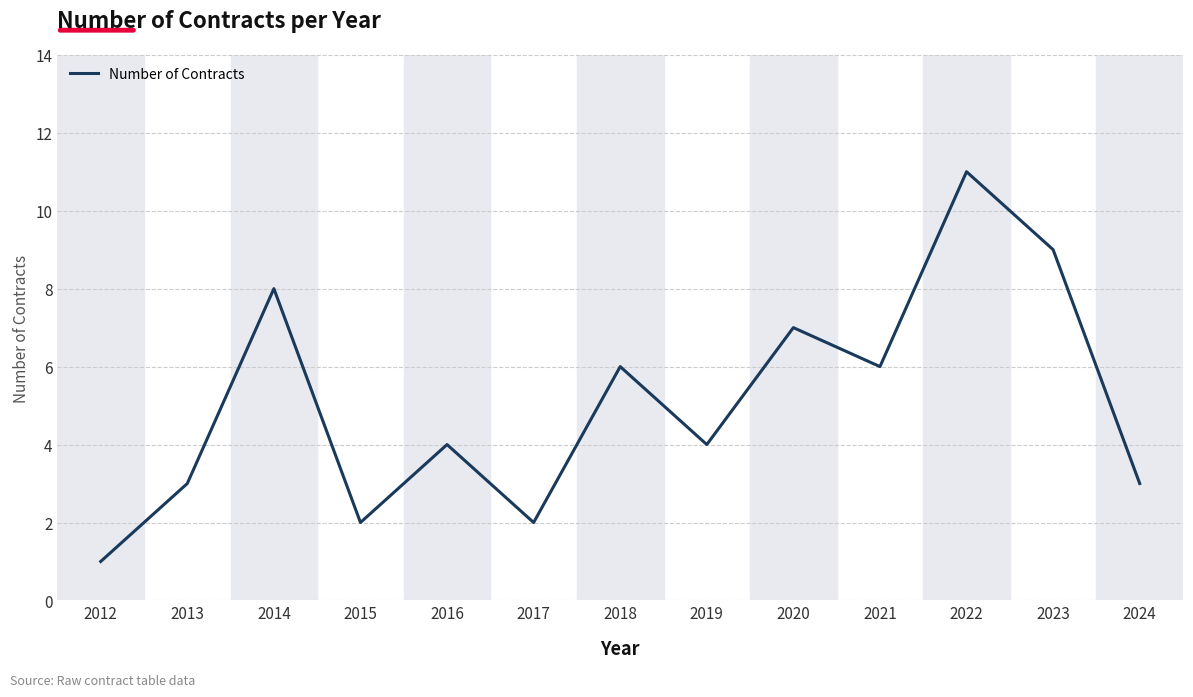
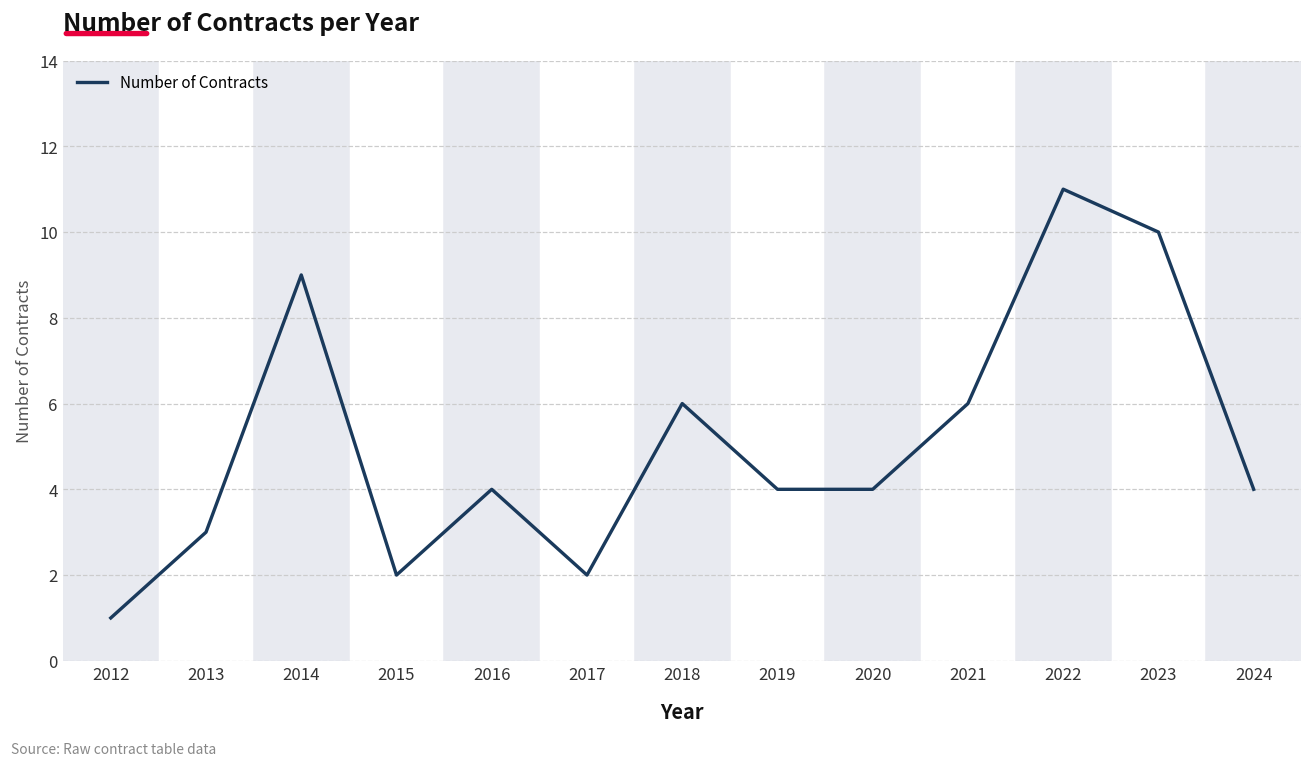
  {
    "2012": 1,
    "2013": 3,
-   "2014": 8,
+   "2014": 9,
    "2015": 2,
    "2016": 4,
    "2017": 2,
    "2018": 6,
    "2019": 4,
-   "2020": 7,
+   "2020": 4,
    "2021": 6,
    "2022": 11,
-   "2023": 9,
-   "2024": 3
+   "2023": 10,
+   "2024": 4
  }
